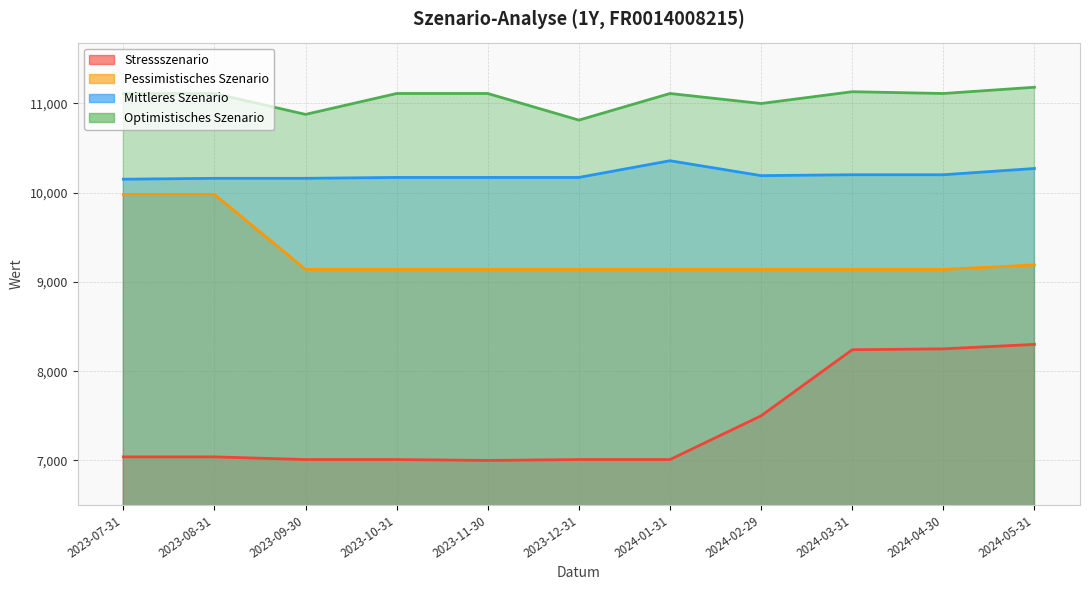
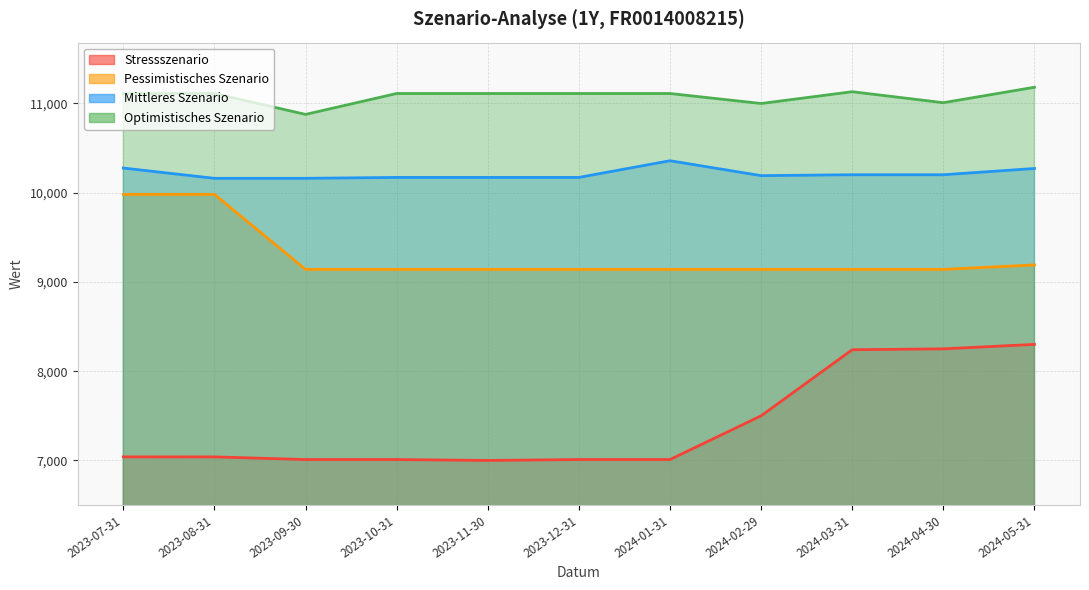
  {
    "Mittleres Szenario": {
-     "2023-07-31": "10,200",
+     "2023-07-31": "10,300",
      "2023-08-31": "10,200",
      "2023-09-30": "10,200",
      "2023-10-31": "10,200",
      "2023-11-30": "10,200",
      "2023-12-31": "10,200",
      "2024-01-31": "10,400",
      "2024-02-29": "10,200",
      "2024-03-31": "10,200",
      "2024-04-30": "10,200",
      "2024-05-31": "10,300"
    },
    "Optimistisches Szenario": {
      "2023-09-30": "10,900",
      "2023-10-31": "11,100",
      "2023-11-30": "11,100",
-     "2023-12-31": "10,800",
+     "2023-12-31": "11,100",
      "2024-01-31": "11,100",
      "2024-02-29": "11,000",
      "2024-03-31": "11,100",
-     "2024-04-30": "11,100",
+     "2024-04-30": "11,000",
      "2024-05-31": "11,200"
    }
  }
